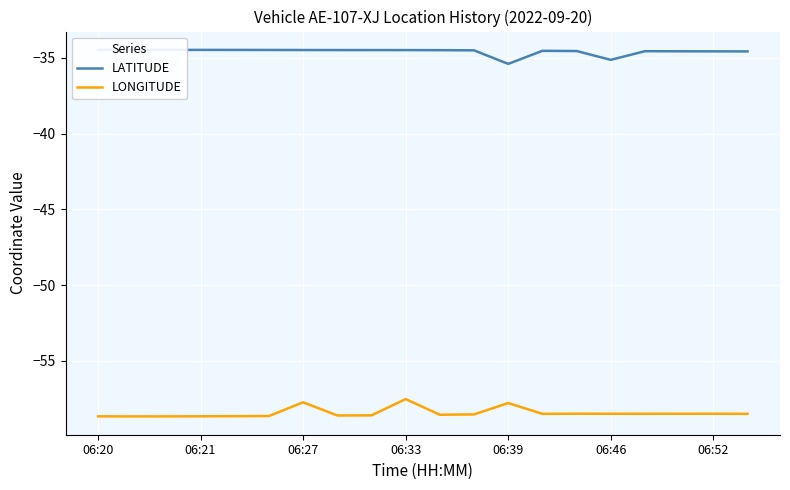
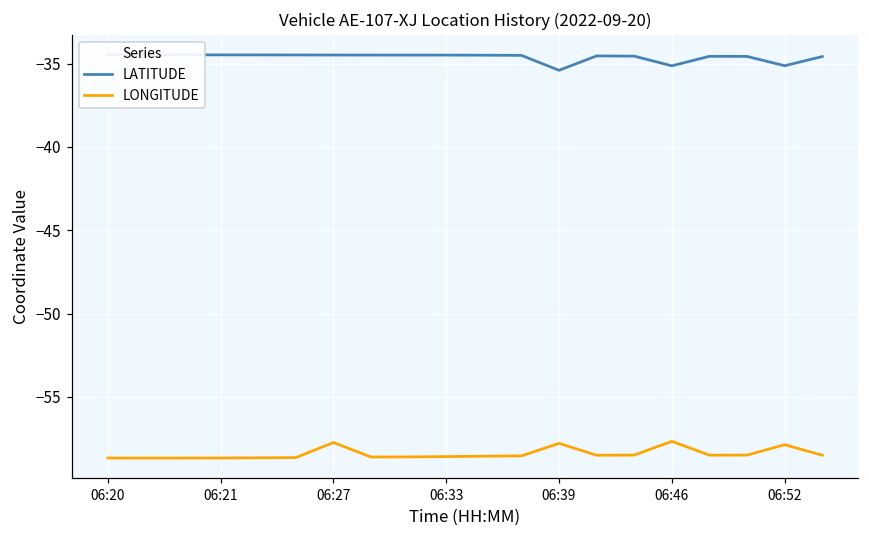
  {
    "LATITUDE": {
      "06:21": -34.5,
      "06:27": -34.5,
      "06:33": -34.5,
      "06:39": -35.4,
      "06:46": -35.1,
-     "06:52": -34.6
+     "06:52": -35.1
    },
    "LONGITUDE": {
      "06:21": -58.7,
      "06:27": -57.7,
-     "06:33": -57.5,
+     "06:33": -58.6,
      "06:39": -57.8,
-     "06:46": -58.5,
-     "06:52": -58.5
+     "06:46": -57.7,
+     "06:52": -57.9
    }
  }
